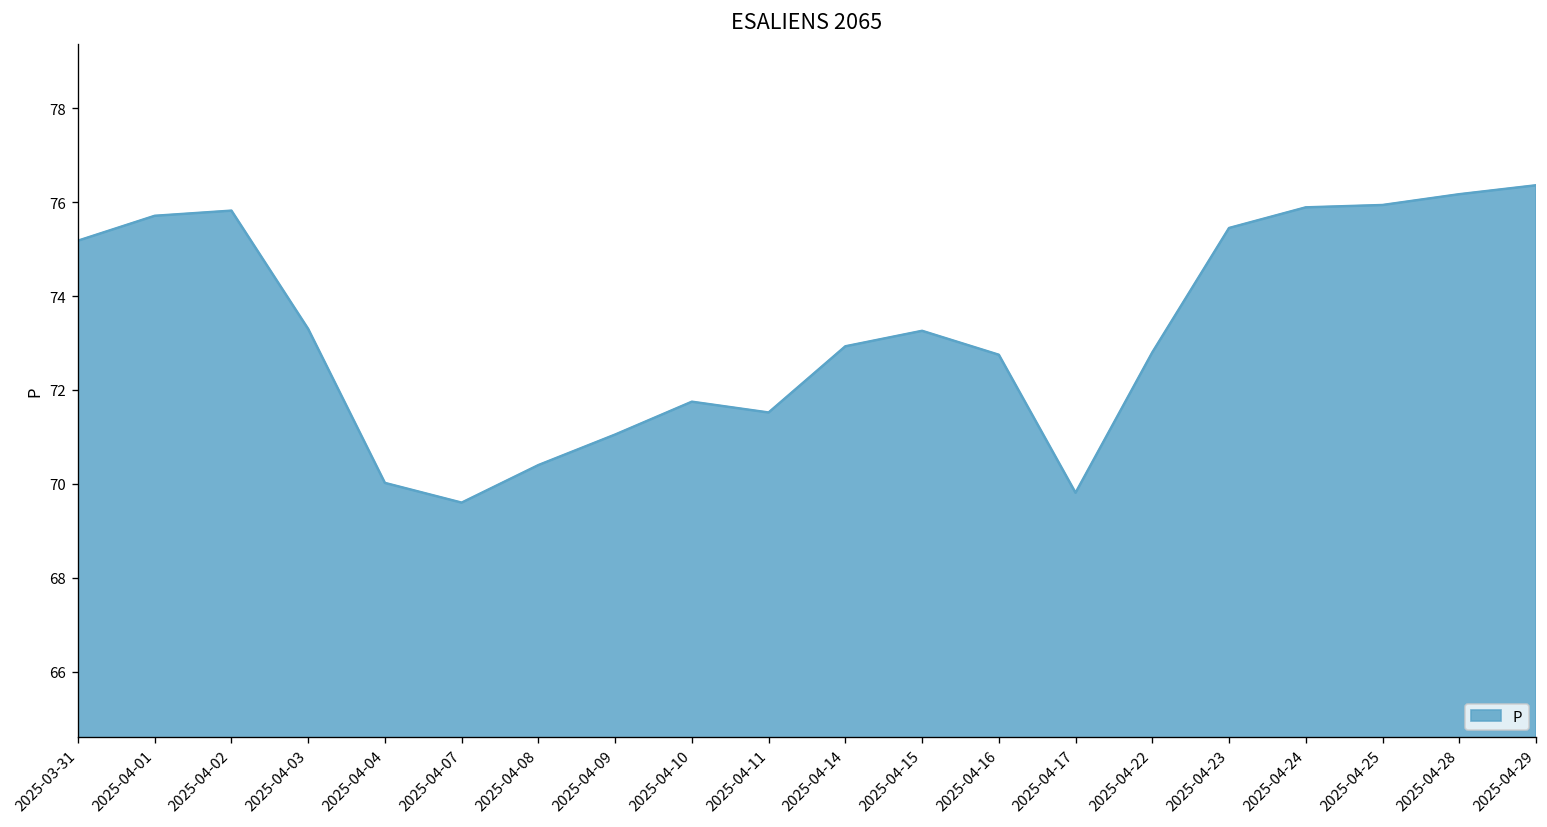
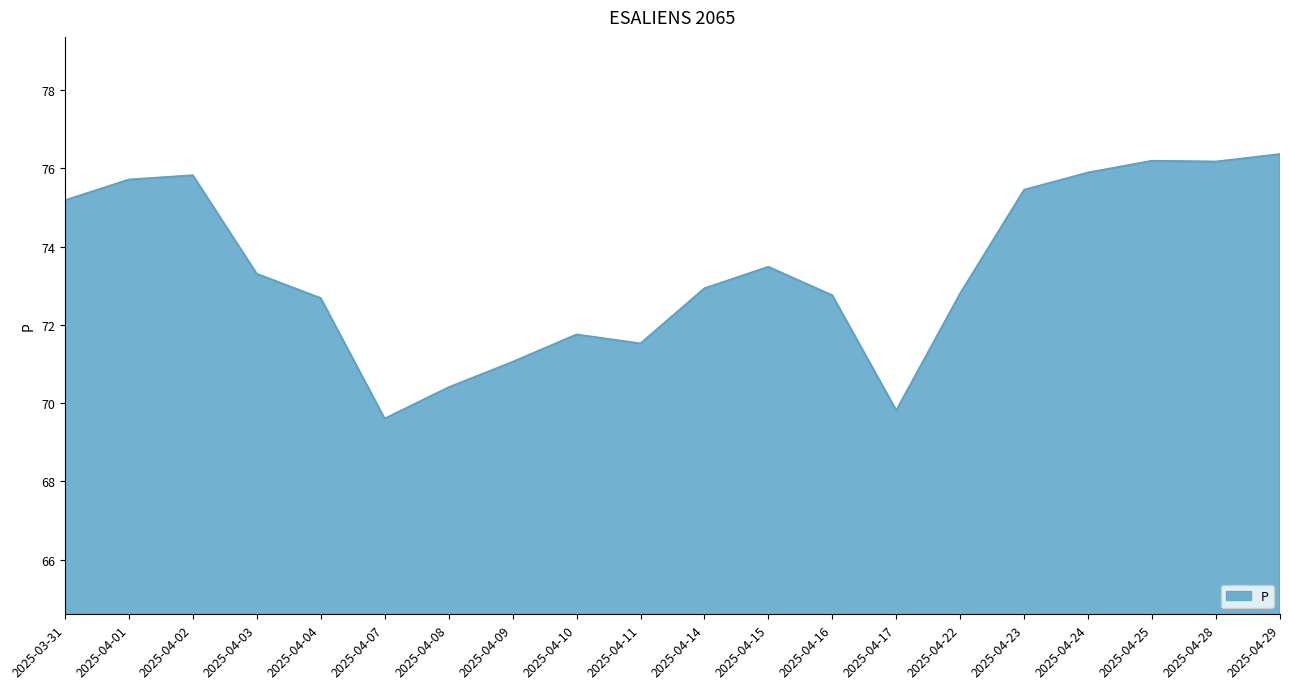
  {
    "2025-03-31": 75.2,
    "2025-04-01": 75.7,
    "2025-04-02": 75.8,
    "2025-04-03": 73.3,
-   "2025-04-04": 70.0,
+   "2025-04-04": 72.7,
    "2025-04-07": 69.6,
    "2025-04-08": 70.4,
    "2025-04-09": 71.1,
    "2025-04-10": 71.8,
    "2025-04-11": 71.5,
    "2025-04-14": 72.9,
-   "2025-04-15": 73.3,
+   "2025-04-15": 73.5,
    "2025-04-16": 72.8,
    "2025-04-17": 69.8,
    "2025-04-22": 72.8,
    "2025-04-23": 75.5,
    "2025-04-24": 75.9,
-   "2025-04-25": 75.9,
+   "2025-04-25": 76.2,
    "2025-04-28": 76.2,
    "2025-04-29": 76.4
  }
